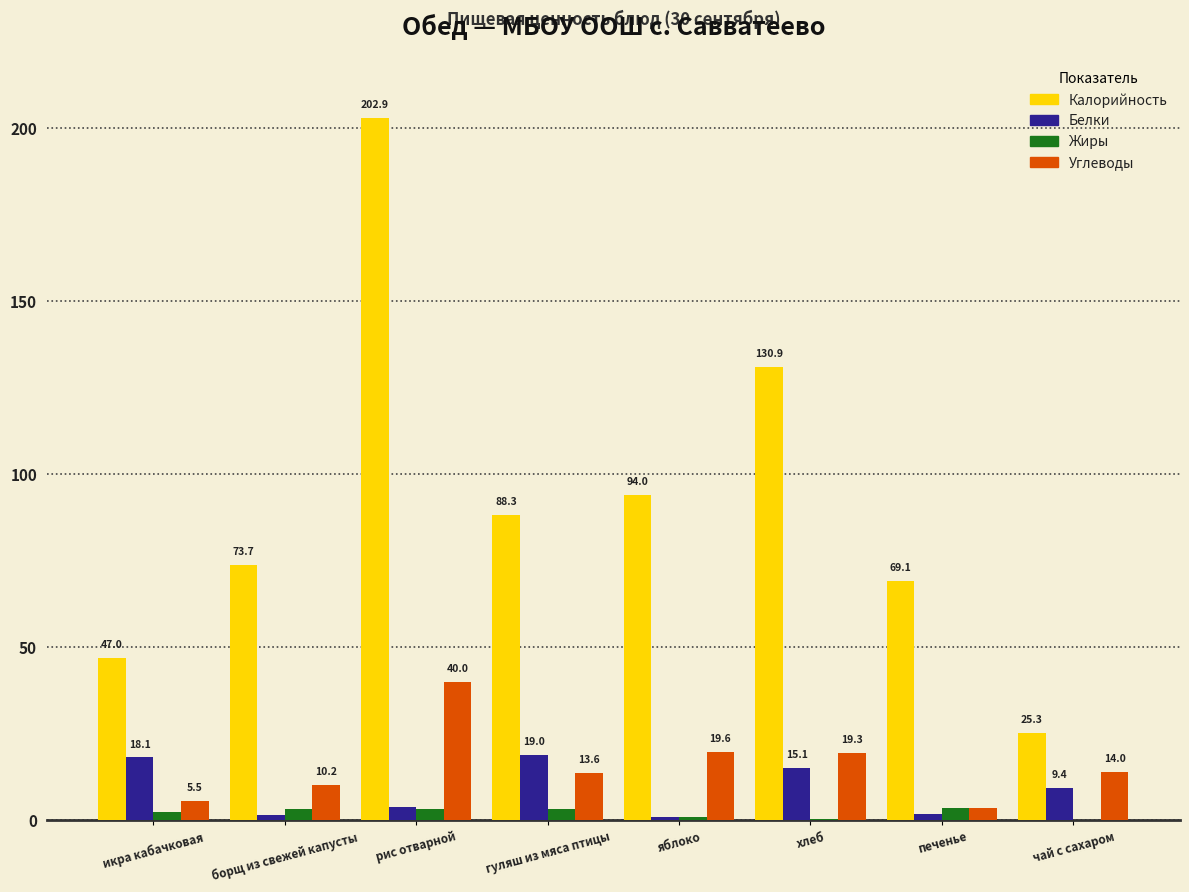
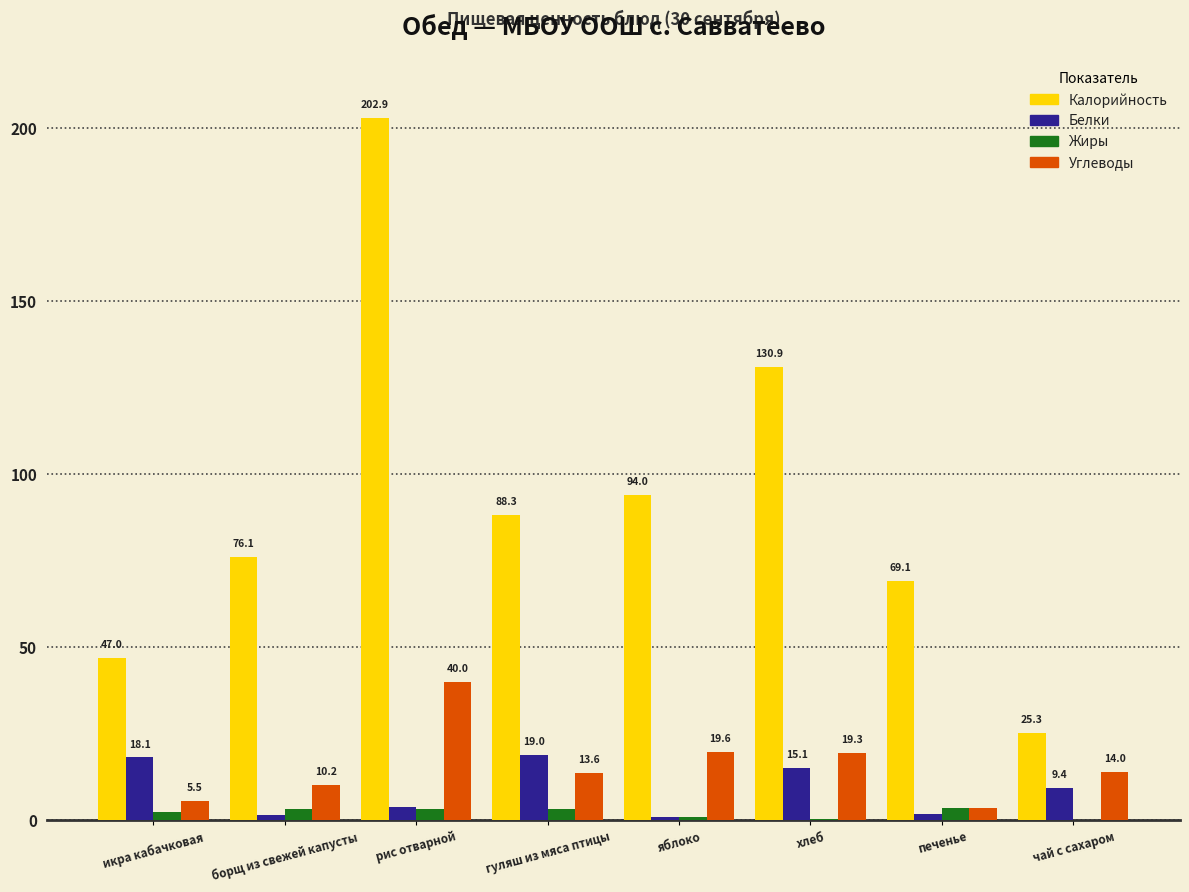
  {
    "Калорийность": {
      "икра кабачковая": 47.0,
-     "борщ из свежей капусты": 73.7,
+     "борщ из свежей капусты": 76.1,
      "рис отварной": 202.9,
      "гуляш из мяса птицы": 88.3,
      "яблоко": 94.0,
      "хлеб": 130.9,
      "печенье": 69.1,
      "чай с сахаром": 25.3
    },
    "Белки": {
      "икра кабачковая": 18.1,
      "гуляш из мяса птицы": 19.0,
      "хлеб": 15.1,
      "чай с сахаром": 9.4
    },
    "Жиры": {
      "икра кабачковая": 2,
      "борщ из свежей капусты": 3,
      "рис отварной": 3,
      "гуляш из мяса птицы": 3,
      "яблоко": 1,
      "печенье": 4,
      "чай с сахаром": 0
    },
    "Углеводы": {
      "икра кабачковая": 5.5,
      "борщ из свежей капусты": 10.2,
      "рис отварной": 40.0,
      "гуляш из мяса птицы": 13.6,
      "яблоко": 19.6,
      "хлеб": 19.3,
      "чай с сахаром": 14.0
    }
  }
